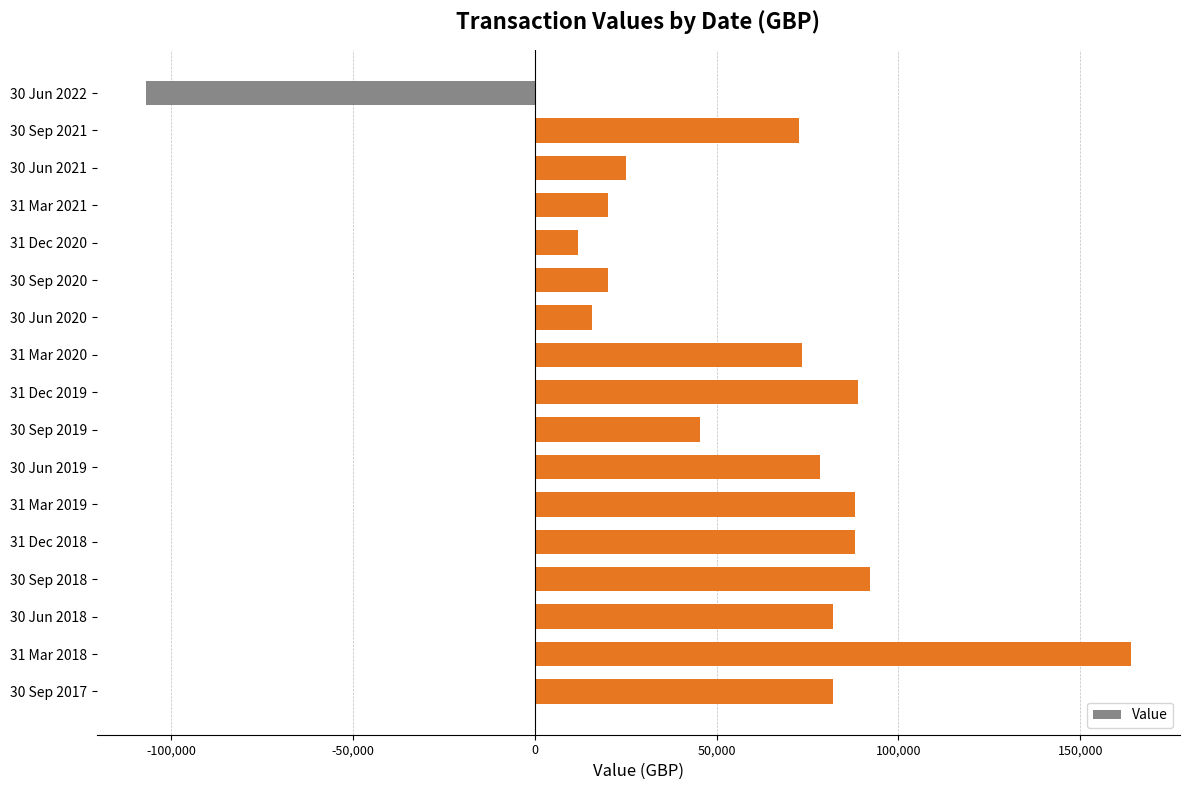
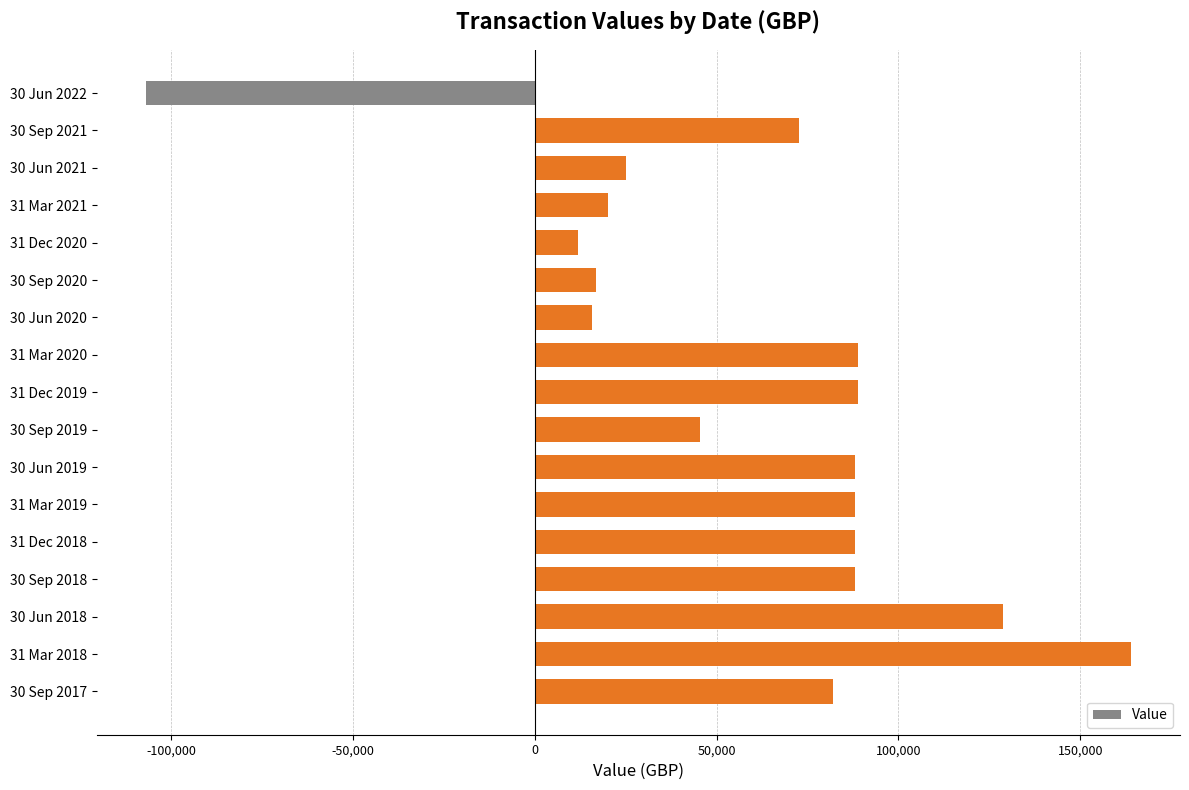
  {
    "30 Jun 2022": "-107,000",
    "30 Sep 2021": "73,000",
    "30 Jun 2021": "25,000",
    "31 Mar 2021": "20,000",
    "31 Dec 2020": "12,000",
-   "30 Sep 2020": "20,000",
+   "30 Sep 2020": "17,000",
    "30 Jun 2020": "16,000",
-   "31 Mar 2020": "74,000",
+   "31 Mar 2020": "89,000",
    "31 Dec 2019": "89,000",
    "30 Sep 2019": "45,000",
-   "30 Jun 2019": "79,000",
+   "30 Jun 2019": "88,000",
    "31 Mar 2019": "88,000",
    "31 Dec 2018": "88,000",
-   "30 Sep 2018": "92,000",
-   "30 Jun 2018": "82,000",
+   "30 Sep 2018": "88,000",
+   "30 Jun 2018": "129,000",
    "31 Mar 2018": "164,000",
    "30 Sep 2017": "82,000"
  }
